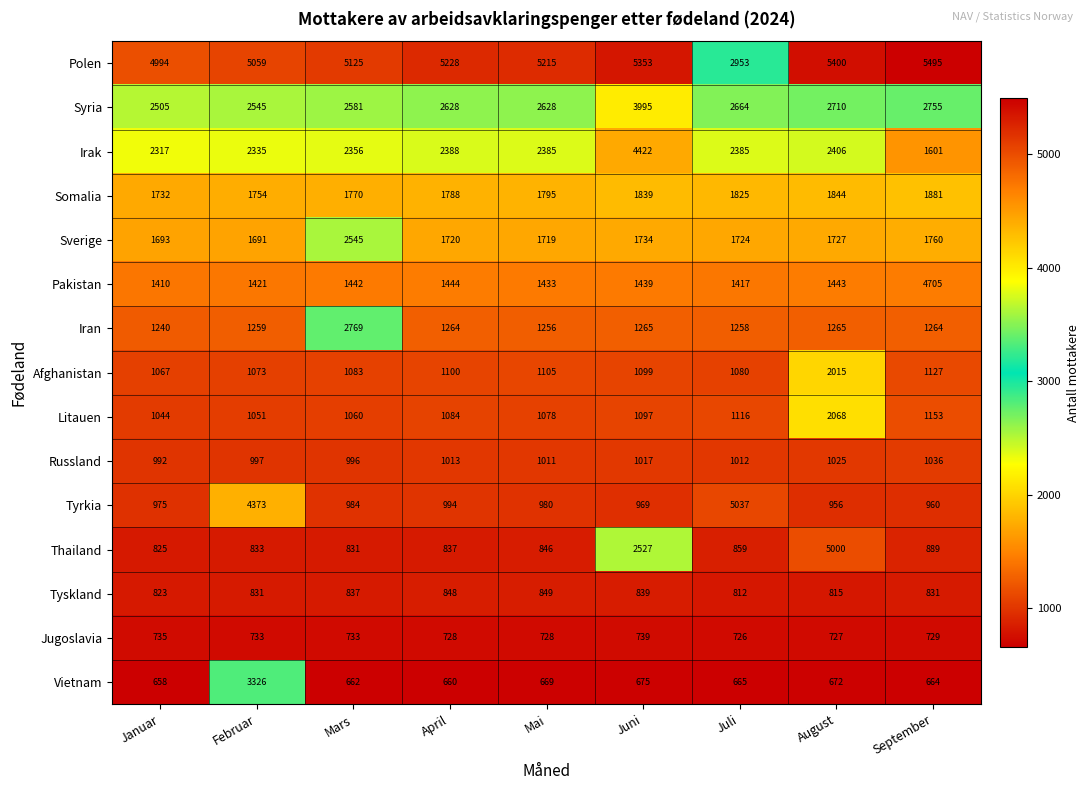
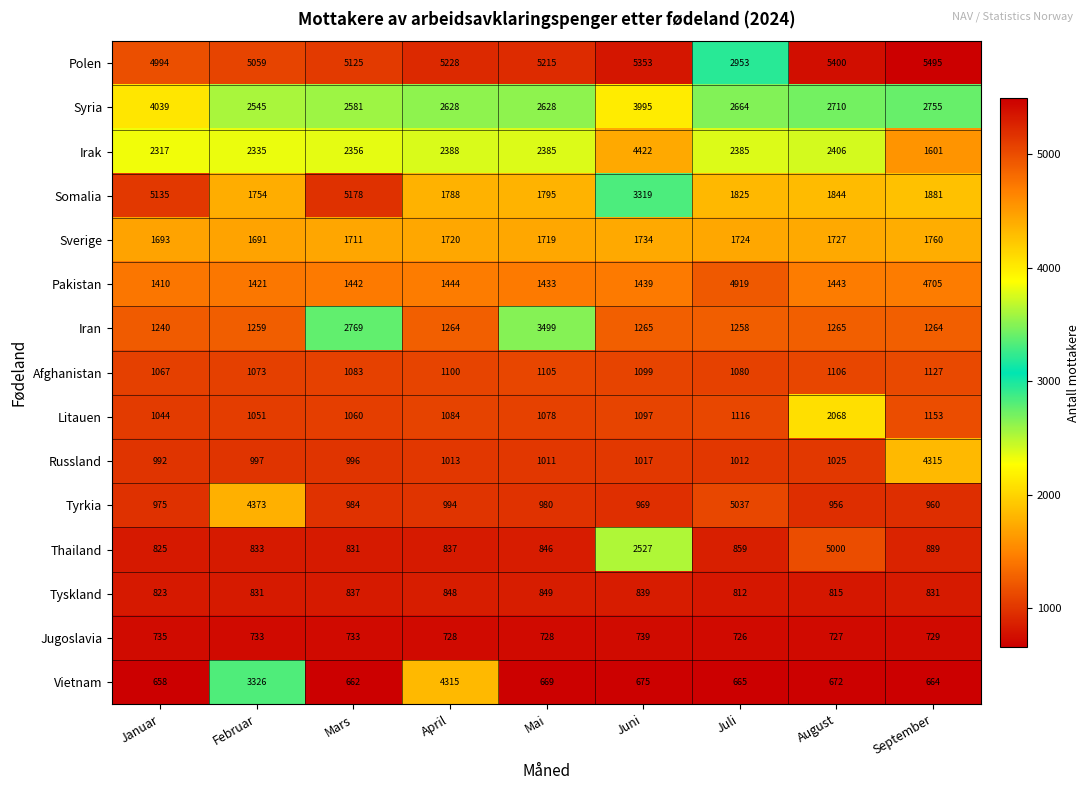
  {
    "Polen": {
      "Januar": 4994,
      "Februar": 5059,
      "Mars": 5125,
      "April": 5228,
      "Mai": 5215,
      "Juni": 5353,
      "Juli": 2953,
      "August": 5400,
      "September": 5495
    },
    "Syria": {
-     "Januar": 2505,
+     "Januar": 4039,
      "Februar": 2545,
      "Mars": 2581,
      "April": 2628,
      "Mai": 2628,
      "Juni": 3995,
      "Juli": 2664,
      "August": 2710,
      "September": 2755
    },
    "Irak": {
      "Januar": 2317,
      "Februar": 2335,
      "Mars": 2356,
      "April": 2388,
      "Mai": 2385,
      "Juni": 4422,
      "Juli": 2385,
      "August": 2406,
      "September": 1601
    },
    "Somalia": {
-     "Januar": 1732,
+     "Januar": 5135,
      "Februar": 1754,
-     "Mars": 1770,
+     "Mars": 5178,
      "April": 1788,
      "Mai": 1795,
-     "Juni": 1839,
+     "Juni": 3319,
      "Juli": 1825,
      "August": 1844,
      "September": 1881
    },
    "Sverige": {
      "Januar": 1693,
      "Februar": 1691,
-     "Mars": 2545,
+     "Mars": 1711,
      "April": 1720,
      "Mai": 1719,
      "Juni": 1734,
      "Juli": 1724,
      "August": 1727,
      "September": 1760
    },
    "Pakistan": {
      "Januar": 1410,
      "Februar": 1421,
      "Mars": 1442,
      "April": 1444,
      "Mai": 1433,
      "Juni": 1439,
-     "Juli": 1417,
+     "Juli": 4919,
      "August": 1443,
      "September": 4705
    },
    "Iran": {
      "Januar": 1240,
      "Februar": 1259,
      "Mars": 2769,
      "April": 1264,
-     "Mai": 1256,
+     "Mai": 3499,
      "Juni": 1265,
      "Juli": 1258,
      "August": 1265,
      "September": 1264
    },
    "Afghanistan": {
      "Januar": 1067,
      "Februar": 1073,
      "Mars": 1083,
      "April": 1100,
      "Mai": 1105,
      "Juni": 1099,
      "Juli": 1080,
-     "August": 2015,
+     "August": 1106,
      "September": 1127
    },
    "Litauen": {
      "Januar": 1044,
      "Februar": 1051,
      "Mars": 1060,
      "April": 1084,
      "Mai": 1078,
      "Juni": 1097,
      "Juli": 1116,
      "August": 2068,
      "September": 1153
    },
    "Russland": {
      "Januar": 992,
      "Februar": 997,
      "Mars": 996,
      "April": 1013,
      "Mai": 1011,
      "Juni": 1017,
      "Juli": 1012,
      "August": 1025,
-     "September": 1036
+     "September": 4315
    },
    "Tyrkia": {
      "Januar": 975,
      "Februar": 4373,
      "Mars": 984,
      "April": 994,
      "Mai": 980,
      "Juni": 969,
      "Juli": 5037,
      "August": 956,
      "September": 960
    },
    "Thailand": {
      "Januar": 825,
      "Februar": 833,
      "Mars": 831,
      "April": 837,
      "Mai": 846,
      "Juni": 2527,
      "Juli": 859,
      "August": 5000,
      "September": 889
    },
    "Tyskland": {
      "Januar": 823,
      "Februar": 831,
      "Mars": 837,
      "April": 848,
      "Mai": 849,
      "Juni": 839,
      "Juli": 812,
      "August": 815,
      "September": 831
    },
    "Jugoslavia": {
      "Januar": 735,
      "Februar": 733,
      "Mars": 733,
      "April": 728,
      "Mai": 728,
      "Juni": 739,
      "Juli": 726,
      "August": 727,
      "September": 729
    },
    "Vietnam": {
      "Januar": 658,
      "Februar": 3326,
      "Mars": 662,
-     "April": 660,
+     "April": 4315,
      "Mai": 669,
      "Juni": 675,
      "Juli": 665,
      "August": 672,
      "September": 664
    }
  }
